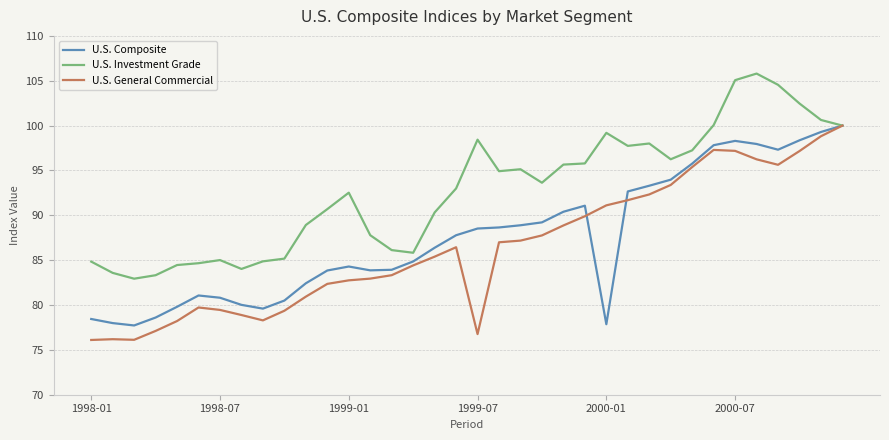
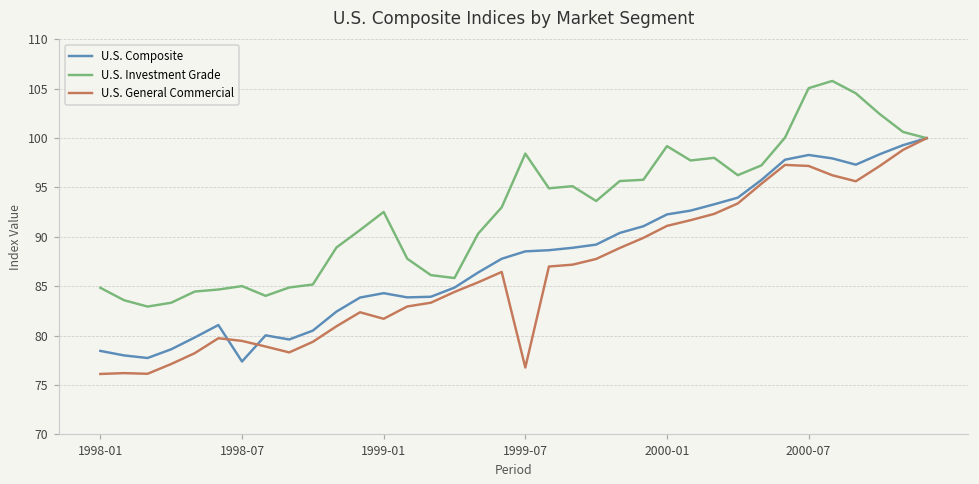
  {
    "U.S. Composite": {
      "1998-01": 78,
-     "1998-07": 81,
+     "1998-07": 77,
      "1999-01": 84,
      "1999-07": 89,
-     "2000-01": 78,
+     "2000-01": 92,
      "2000-07": 98
    },
    "U.S. Investment Grade": {
      "1998-01": 85,
      "1998-07": 85,
      "1999-01": 93,
      "1999-07": 98,
      "2000-01": 99,
      "2000-07": 105
    },
    "U.S. General Commercial": {
      "1998-01": 76,
      "1998-07": 79,
-     "1999-01": 83,
+     "1999-01": 82,
      "1999-07": 77,
      "2000-01": 91,
      "2000-07": 97
    }
  }
